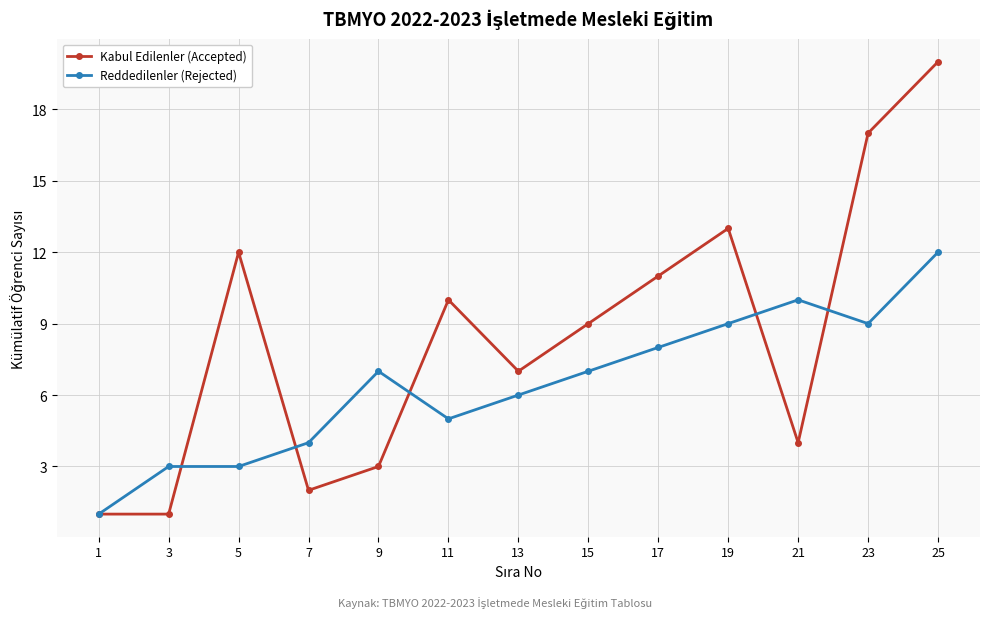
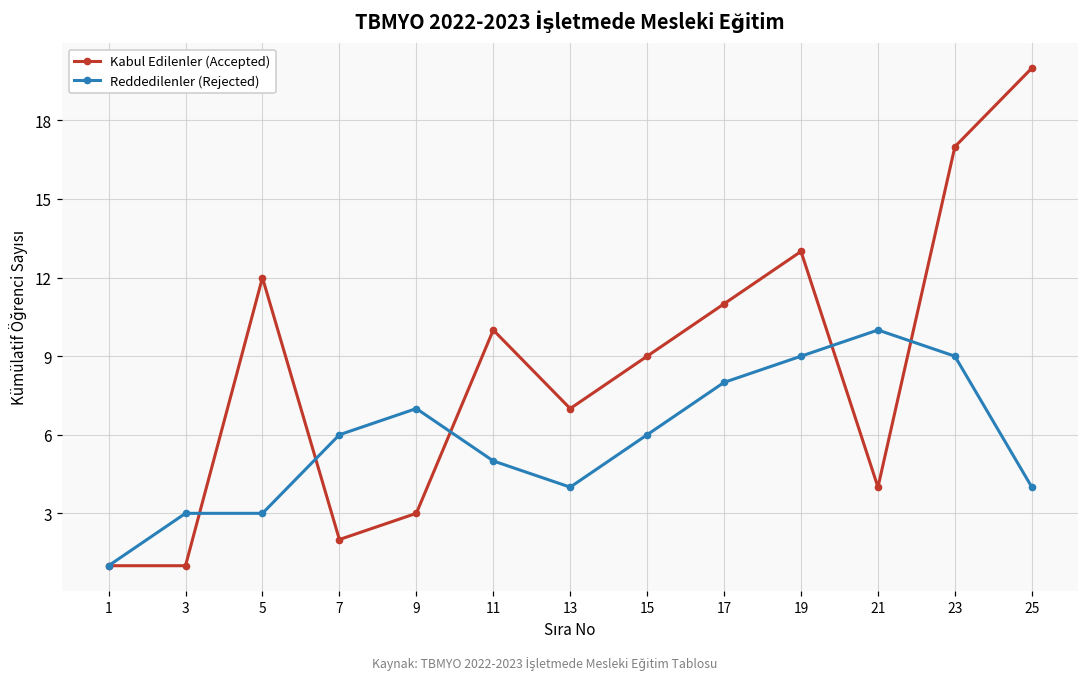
  {
    "Kabul Edilenler (Accepted)": {
      "3": 1,
      "5": 12,
      "7": 2,
      "9": 3,
      "11": 10,
      "13": 7,
      "15": 9,
      "17": 11,
      "19": 13,
      "21": 4,
      "23": 17,
      "25": 20
    },
    "Reddedilenler (Rejected)": {
      "3": 3,
      "5": 3,
-     "7": 4,
+     "7": 6,
      "9": 7,
      "11": 5,
-     "13": 6,
-     "15": 7,
+     "13": 4,
+     "15": 6,
      "17": 8,
      "19": 9,
      "21": 10,
      "23": 9,
-     "25": 12
+     "25": 4
    }
  }
